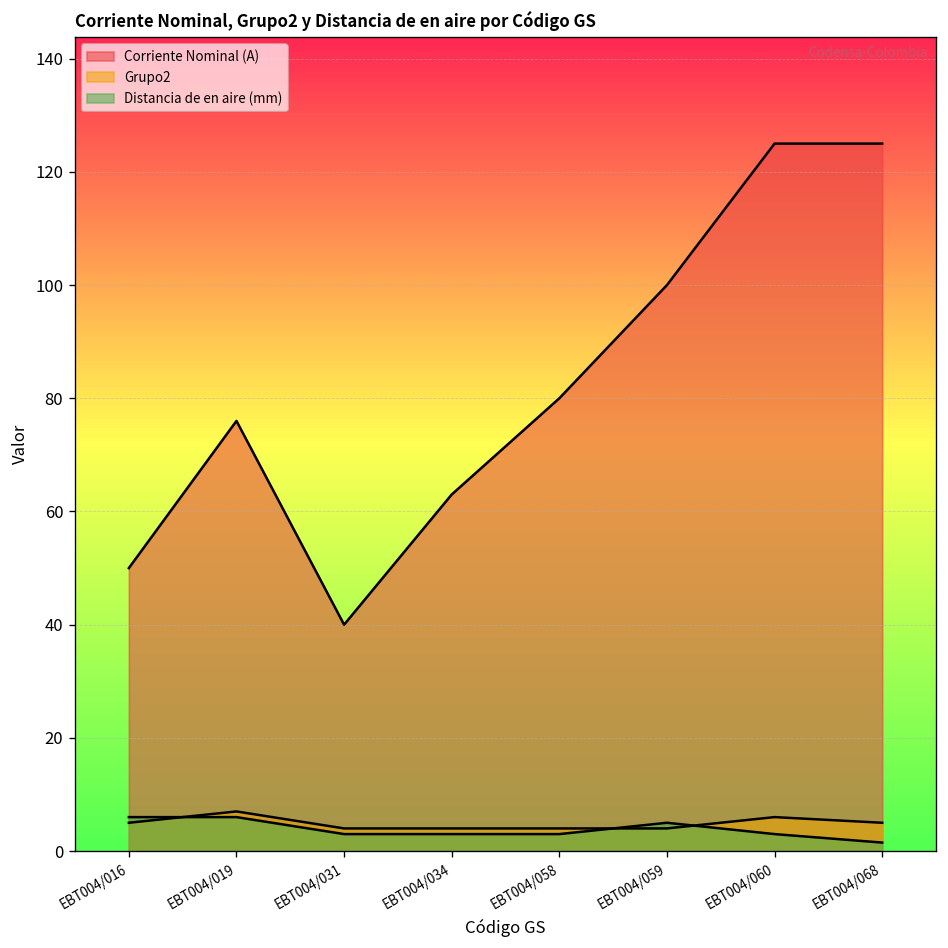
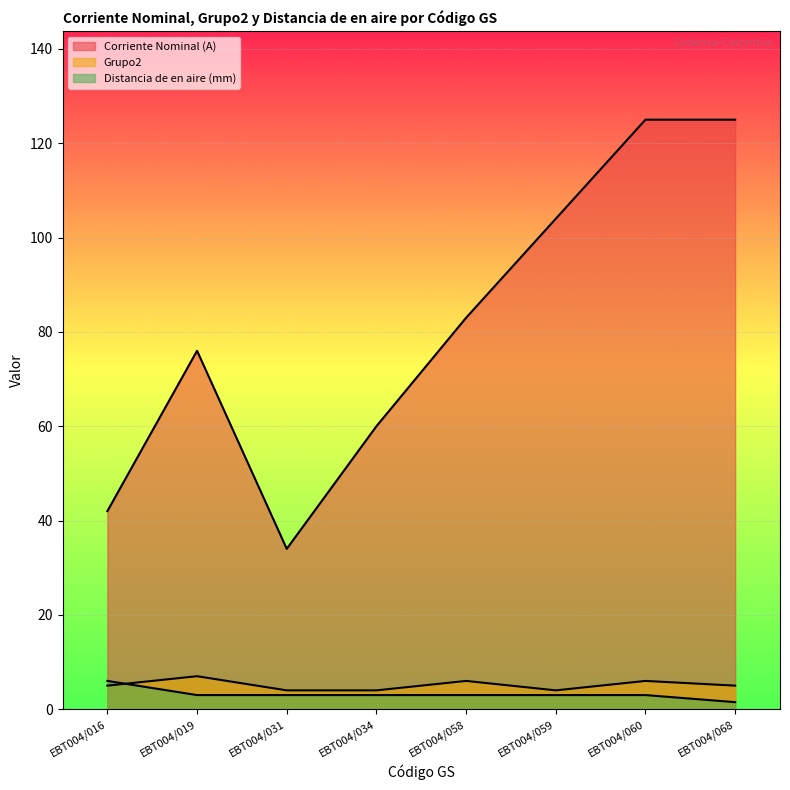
  {
    "Corriente Nominal (A)": {
-     "EBT004/016": 50,
+     "EBT004/016": 42,
      "EBT004/019": 76,
-     "EBT004/031": 40,
-     "EBT004/034": 63,
-     "EBT004/058": 80,
-     "EBT004/059": 100,
+     "EBT004/031": 34,
+     "EBT004/034": 60,
+     "EBT004/058": 83,
+     "EBT004/059": 104,
      "EBT004/060": 125,
      "EBT004/068": 125
    },
    "Grupo2": {
      "EBT004/016": 5,
      "EBT004/019": 7,
      "EBT004/031": 4,
      "EBT004/034": 4,
-     "EBT004/058": 4,
+     "EBT004/058": 6,
      "EBT004/059": 4,
      "EBT004/060": 6,
      "EBT004/068": 5
    },
    "Distancia de en aire (mm)": {
      "EBT004/016": 6,
-     "EBT004/019": 6,
+     "EBT004/019": 3,
      "EBT004/031": 3,
      "EBT004/034": 3,
      "EBT004/058": 3,
-     "EBT004/059": 5,
+     "EBT004/059": 3,
      "EBT004/060": 3,
      "EBT004/068": 2
    }
  }
